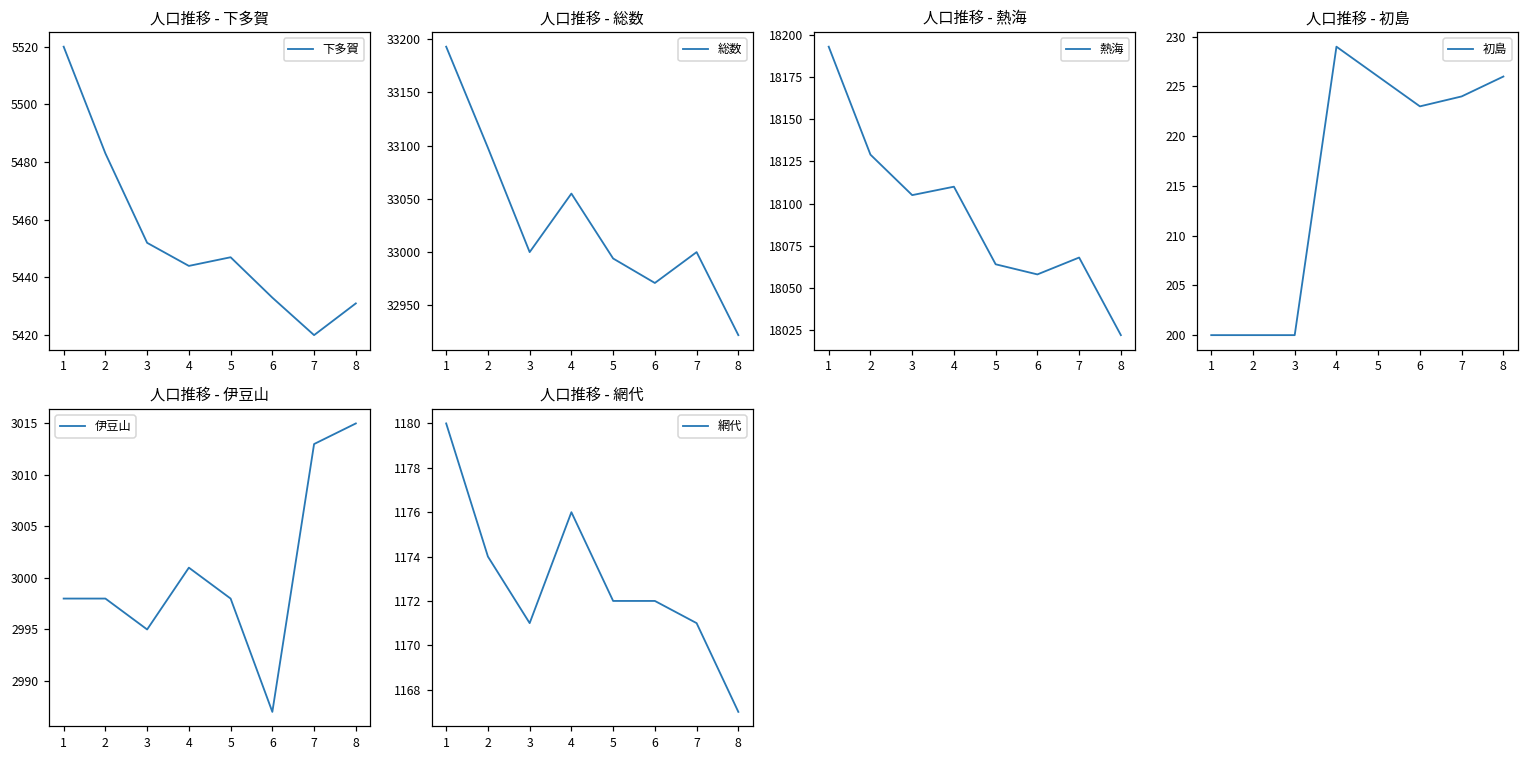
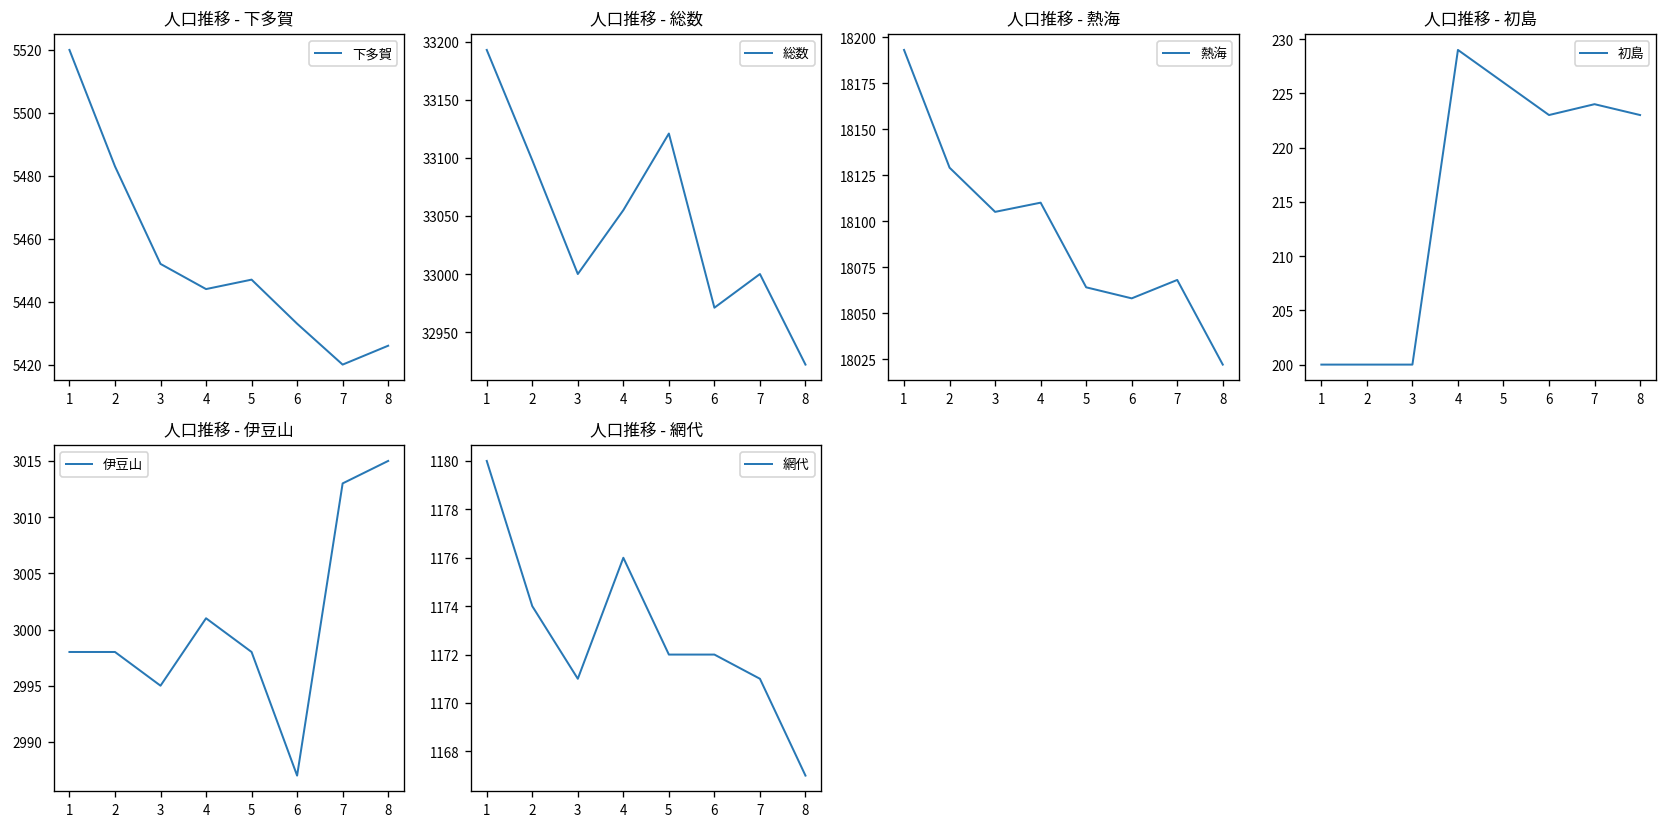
  {
    "人口推移 - 下多賀": {
      "1": 5520,
      "2": 5483,
      "3": 5452,
      "4": 5444,
      "5": 5447,
      "6": 5433,
      "7": 5420,
-     "8": 5431
+     "8": 5426
    },
    "人口推移 - 総数": {
      "1": 33190,
      "2": 33100,
      "3": 33000,
      "4": 33060,
-     "5": 32990,
+     "5": 33120,
      "6": 32970,
      "7": 33000,
      "8": 32920
    },
    "人口推移 - 熱海": {
      "1": 18193,
      "2": 18129,
      "3": 18105,
      "4": 18110,
      "5": 18064,
      "6": 18058,
      "7": 18068,
      "8": 18022
    },
    "人口推移 - 初島": {
      "1": 200,
      "2": 200,
      "3": 200,
      "4": 229,
      "5": 226,
      "6": 223,
      "7": 224,
-     "8": 226
+     "8": 223
    },
    "人口推移 - 伊豆山": {
      "1": 2998,
      "2": 2998,
      "3": 2995,
      "4": 3001,
      "5": 2998,
      "6": 2987,
      "7": 3013,
      "8": 3015
    },
    "人口推移 - 網代": {
      "1": 1180.0,
      "2": 1174.0,
      "3": 1171.0,
      "4": 1176.0,
      "5": 1172.0,
      "6": 1172.0,
      "7": 1171.0,
      "8": 1167.0
    }
  }
